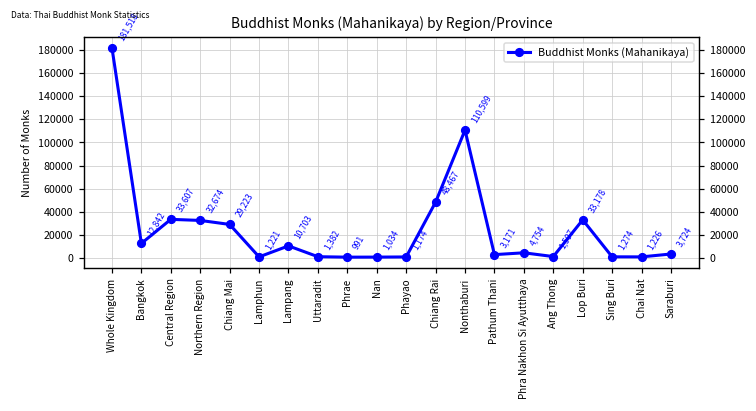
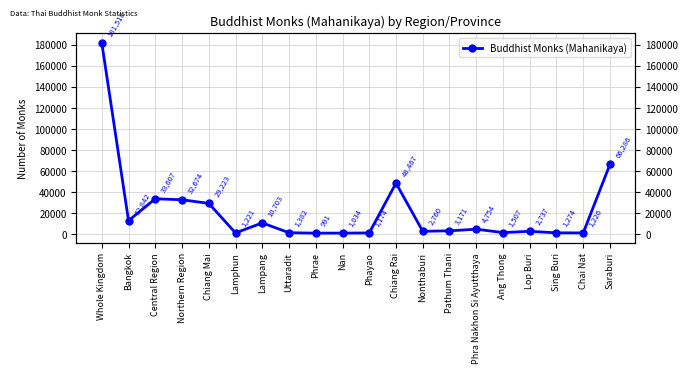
  {
    "Whole Kingdom": "181,518",
    "Bangkok": "12,842",
    "Central Region": "33,607",
    "Northern Region": "32,674",
    "Chiang Mai": "29,223",
    "Lamphun": "1,221",
    "Lampang": "10,703",
    "Uttaradit": "1,382",
    "Phrae": "991",
    "Nan": "1,034",
    "Phayao": "1,174",
    "Chiang Rai": "48,467",
-   "Nonthaburi": "110,599",
+   "Nonthaburi": "2,760",
    "Pathum Thani": "3,171",
    "Phra Nakhon Si Ayutthaya": "4,754",
    "Ang Thong": "1,507",
-   "Lop Buri": "33,178",
+   "Lop Buri": "2,737",
    "Sing Buri": "1,274",
    "Chai Nat": "1,226",
-   "Saraburi": "3,724"
+   "Saraburi": "66,286"
  }
